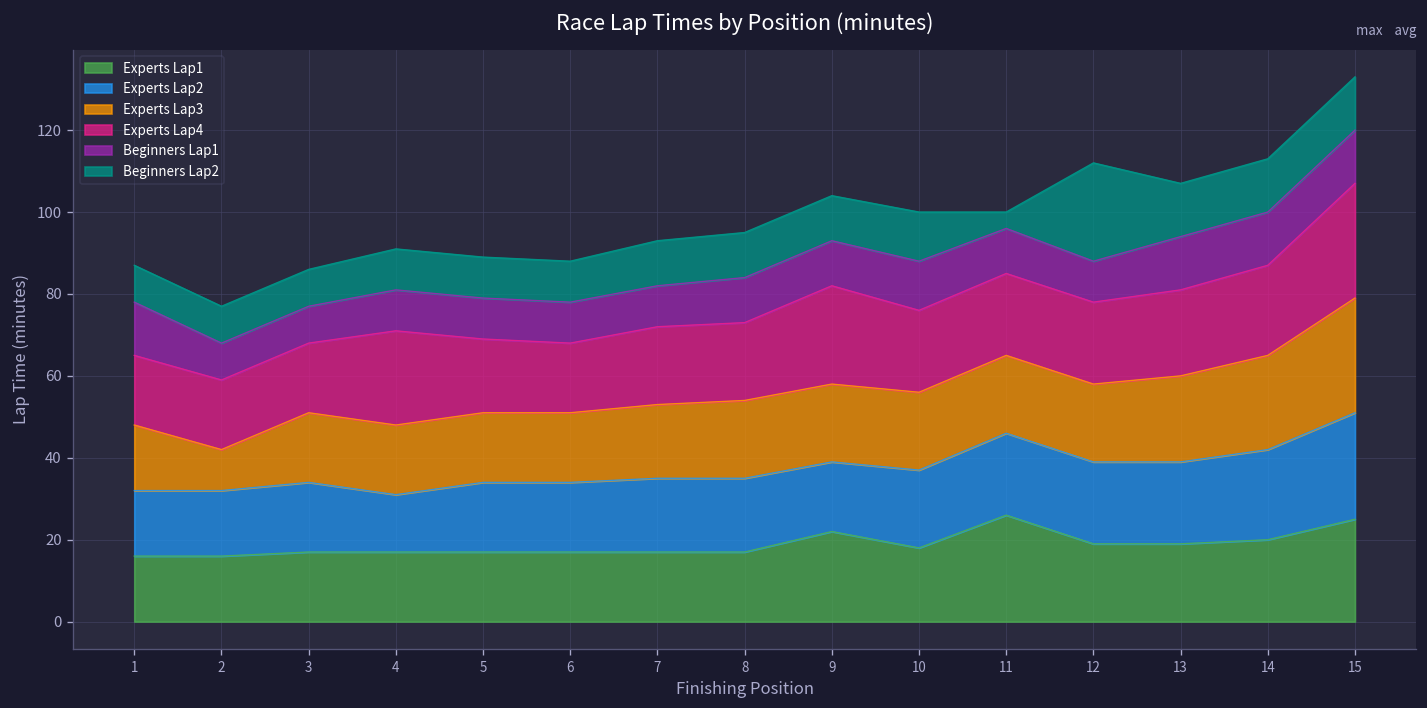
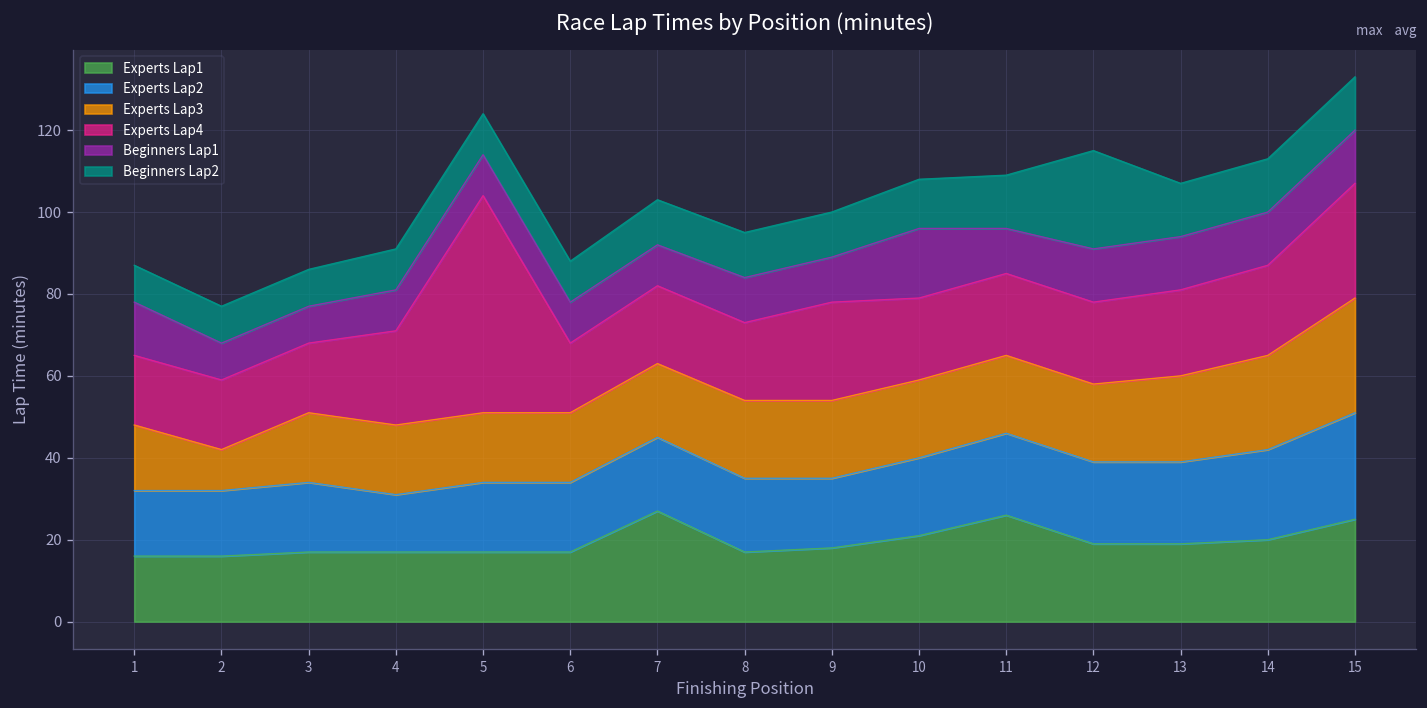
  {
    "Experts Lap1": {
      "1": 16,
      "2": 16,
      "3": 17,
      "4": 17,
      "5": 17,
      "6": 17,
-     "7": 17,
+     "7": 27,
      "8": 17,
-     "9": 22,
-     "10": 18,
+     "9": 18,
+     "10": 21,
      "11": 26,
      "12": 19,
      "13": 19,
      "14": 20,
      "15": 25
    },
    "Experts Lap2": {
      "1": 16,
      "2": 16,
      "3": 17,
      "4": 14,
      "5": 17,
      "6": 17,
      "7": 18,
      "8": 18,
      "9": 17,
      "10": 19,
      "11": 20,
      "12": 20,
      "13": 20,
      "14": 22,
      "15": 26
    },
    "Experts Lap3": {
      "1": 16,
      "2": 10,
      "3": 17,
      "4": 17,
      "5": 17,
      "6": 17,
      "7": 18,
      "8": 19,
      "9": 19,
      "10": 19,
      "11": 19,
      "12": 19,
      "13": 21,
      "14": 23,
      "15": 28
    },
    "Experts Lap4": {
      "1": 17,
      "2": 17,
      "3": 17,
      "4": 23,
-     "5": 18,
+     "5": 53,
      "6": 17,
      "7": 19,
      "8": 19,
      "9": 24,
      "10": 20,
      "11": 20,
      "12": 20,
      "13": 21,
      "14": 22,
      "15": 28
    },
    "Beginners Lap1": {
      "1": 13,
      "2": 9,
      "3": 9,
      "4": 10,
      "5": 10,
      "6": 10,
      "7": 10,
      "8": 11,
      "9": 11,
-     "10": 12,
+     "10": 17,
      "11": 11,
-     "12": 10,
+     "12": 13,
      "13": 13,
      "14": 13,
      "15": 13
    },
    "Beginners Lap2": {
      "1": 9,
      "2": 9,
      "3": 9,
      "4": 10,
      "5": 10,
      "6": 10,
      "7": 11,
      "8": 11,
      "9": 11,
      "10": 12,
-     "11": 4,
+     "11": 13,
      "12": 24,
      "13": 13,
      "14": 13,
      "15": 13
    }
  }
